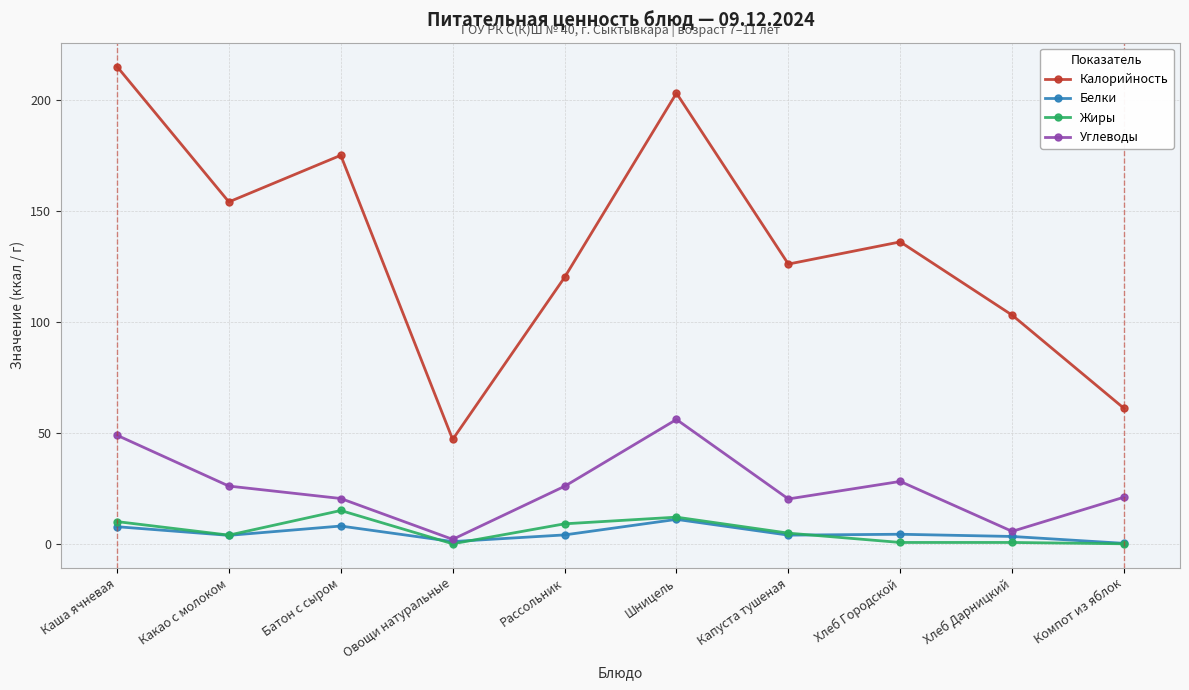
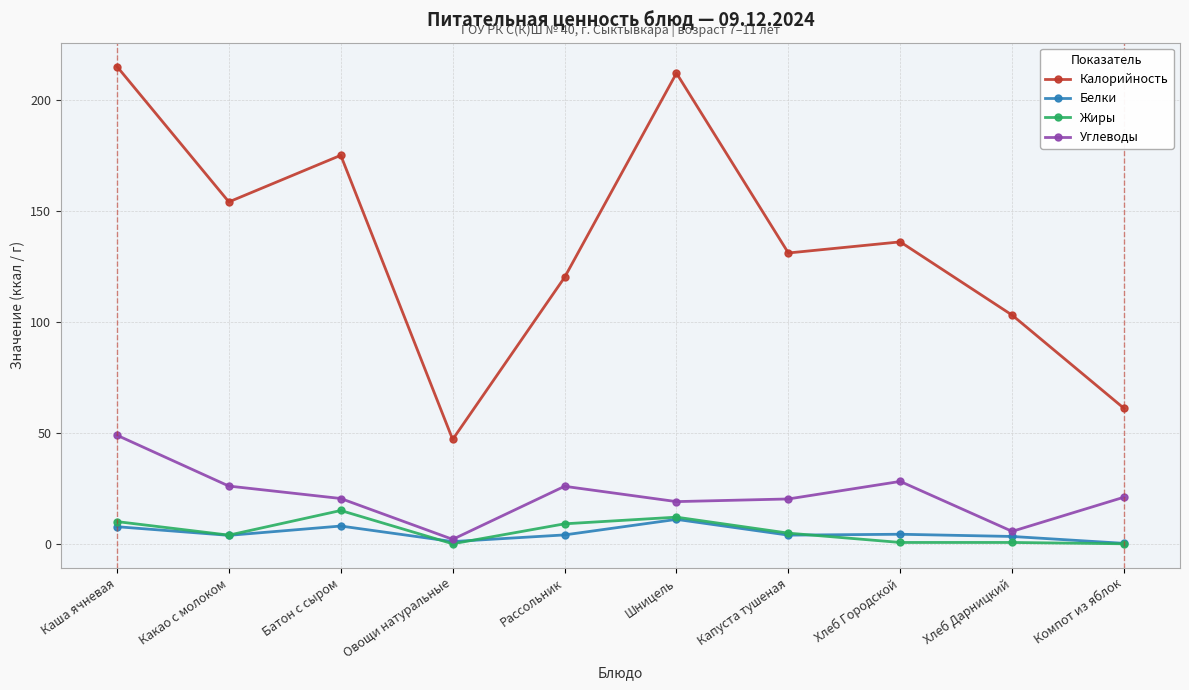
  {
    "Калорийность": {
      "Каша ячневая": 215,
      "Какао с молоком": 154,
      "Батон с сыром": 175,
      "Овощи натуральные": 47,
      "Рассольник": 120,
-     "Шницель": 203,
-     "Капуста тушеная": 126,
+     "Шницель": 212,
+     "Капуста тушеная": 131,
      "Хлеб Городской": 136,
      "Хлеб Дарницкий": 103,
      "Компот из яблок": 61
    },
    "Белки": {
      "Каша ячневая": 8,
      "Батон с сыром": 8,
      "Рассольник": 4,
      "Хлеб Городской": 4,
      "Хлеб Дарницкий": 3
    },
    "Жиры": {
      "Каша ячневая": 10,
      "Батон с сыром": 15,
      "Рассольник": 9,
      "Хлеб Городской": 1,
      "Хлеб Дарницкий": 1
    },
    "Углеводы": {
      "Каша ячневая": 49,
      "Какао с молоком": 26,
      "Батон с сыром": 20,
      "Рассольник": 26,
-     "Шницель": 56,
+     "Шницель": 19,
      "Капуста тушеная": 20,
      "Хлеб Городской": 28,
      "Хлеб Дарницкий": 6,
      "Компот из яблок": 21
    }
  }
